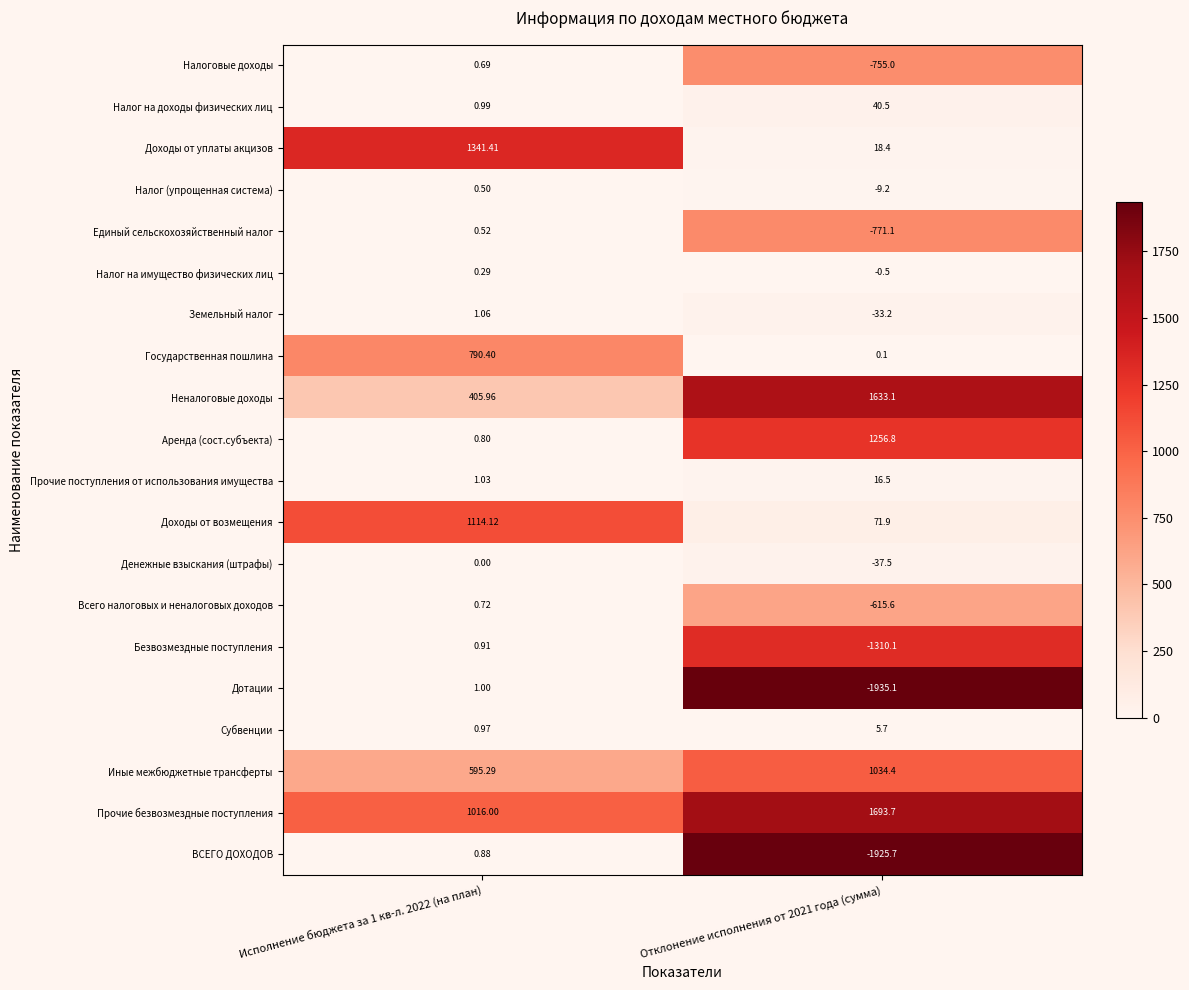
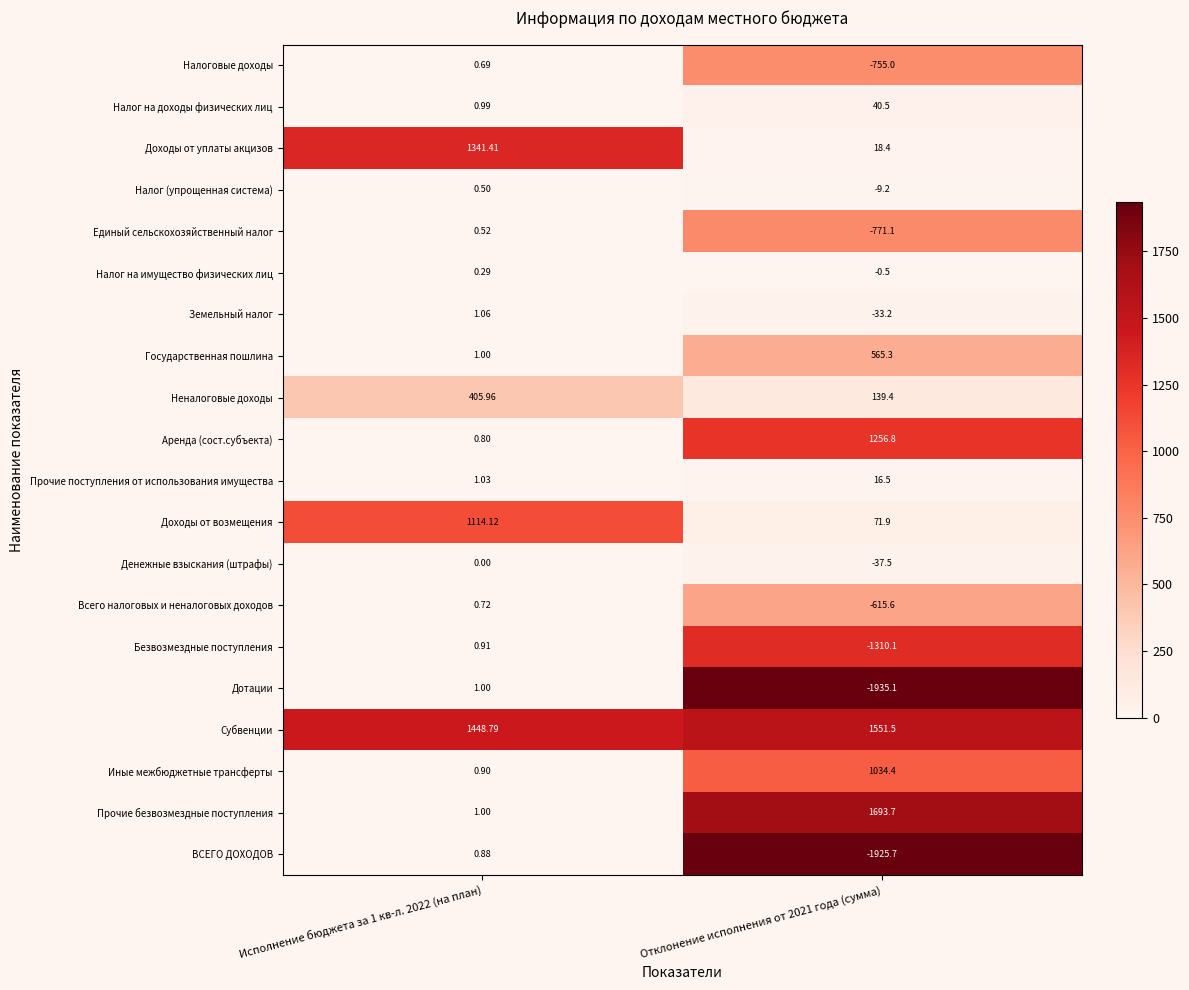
  {
    "Налоговые доходы": {
      "Исполнение бюджета за 1 кв-л. 2022 (на план)": 0.69,
      "Отклонение исполнения от 2021 года (сумма)": -755.0
    },
    "Налог на доходы физических лиц": {
      "Исполнение бюджета за 1 кв-л. 2022 (на план)": 0.99,
      "Отклонение исполнения от 2021 года (сумма)": 40.5
    },
    "Доходы от уплаты акцизов": {
      "Исполнение бюджета за 1 кв-л. 2022 (на план)": 1341.41,
      "Отклонение исполнения от 2021 года (сумма)": 18.4
    },
    "Налог (упрощенная система)": {
      "Исполнение бюджета за 1 кв-л. 2022 (на план)": 0.50,
      "Отклонение исполнения от 2021 года (сумма)": -9.2
    },
    "Единый сельскохозяйственный налог": {
      "Исполнение бюджета за 1 кв-л. 2022 (на план)": 0.52,
      "Отклонение исполнения от 2021 года (сумма)": -771.1
    },
    "Налог на имущество физических лиц": {
      "Исполнение бюджета за 1 кв-л. 2022 (на план)": 0.29,
      "Отклонение исполнения от 2021 года (сумма)": -0.5
    },
    "Земельный налог": {
      "Исполнение бюджета за 1 кв-л. 2022 (на план)": 1.06,
      "Отклонение исполнения от 2021 года (сумма)": -33.2
    },
    "Государственная пошлина": {
-     "Исполнение бюджета за 1 кв-л. 2022 (на план)": 790.40,
-     "Отклонение исполнения от 2021 года (сумма)": 0.1
+     "Исполнение бюджета за 1 кв-л. 2022 (на план)": 1.00,
+     "Отклонение исполнения от 2021 года (сумма)": 565.3
    },
    "Неналоговые доходы": {
      "Исполнение бюджета за 1 кв-л. 2022 (на план)": 405.96,
-     "Отклонение исполнения от 2021 года (сумма)": 1633.1
+     "Отклонение исполнения от 2021 года (сумма)": 139.4
    },
    "Аренда (сост.субъекта)": {
      "Исполнение бюджета за 1 кв-л. 2022 (на план)": 0.80,
      "Отклонение исполнения от 2021 года (сумма)": 1256.8
    },
    "Прочие поступления от использования имущества": {
      "Исполнение бюджета за 1 кв-л. 2022 (на план)": 1.03,
      "Отклонение исполнения от 2021 года (сумма)": 16.5
    },
    "Доходы от возмещения": {
      "Исполнение бюджета за 1 кв-л. 2022 (на план)": 1114.12,
      "Отклонение исполнения от 2021 года (сумма)": 71.9
    },
    "Денежные взыскания (штрафы)": {
      "Исполнение бюджета за 1 кв-л. 2022 (на план)": 0.00,
      "Отклонение исполнения от 2021 года (сумма)": -37.5
    },
    "Всего налоговых и неналоговых доходов": {
      "Исполнение бюджета за 1 кв-л. 2022 (на план)": 0.72,
      "Отклонение исполнения от 2021 года (сумма)": -615.6
    },
    "Безвозмездные поступления": {
      "Исполнение бюджета за 1 кв-л. 2022 (на план)": 0.91,
      "Отклонение исполнения от 2021 года (сумма)": -1310.1
    },
    "Дотации": {
      "Исполнение бюджета за 1 кв-л. 2022 (на план)": 1.00,
      "Отклонение исполнения от 2021 года (сумма)": -1935.1
    },
    "Субвенции": {
-     "Исполнение бюджета за 1 кв-л. 2022 (на план)": 0.97,
-     "Отклонение исполнения от 2021 года (сумма)": 5.7
+     "Исполнение бюджета за 1 кв-л. 2022 (на план)": 1448.79,
+     "Отклонение исполнения от 2021 года (сумма)": 1551.5
    },
    "Иные межбюджетные трансферты": {
-     "Исполнение бюджета за 1 кв-л. 2022 (на план)": 595.29,
+     "Исполнение бюджета за 1 кв-л. 2022 (на план)": 0.90,
      "Отклонение исполнения от 2021 года (сумма)": 1034.4
    },
    "Прочие безвозмездные поступления": {
-     "Исполнение бюджета за 1 кв-л. 2022 (на план)": 1016.00,
+     "Исполнение бюджета за 1 кв-л. 2022 (на план)": 1.00,
      "Отклонение исполнения от 2021 года (сумма)": 1693.7
    },
    "ВСЕГО ДОХОДОВ": {
      "Исполнение бюджета за 1 кв-л. 2022 (на план)": 0.88,
      "Отклонение исполнения от 2021 года (сумма)": -1925.7
    }
  }
